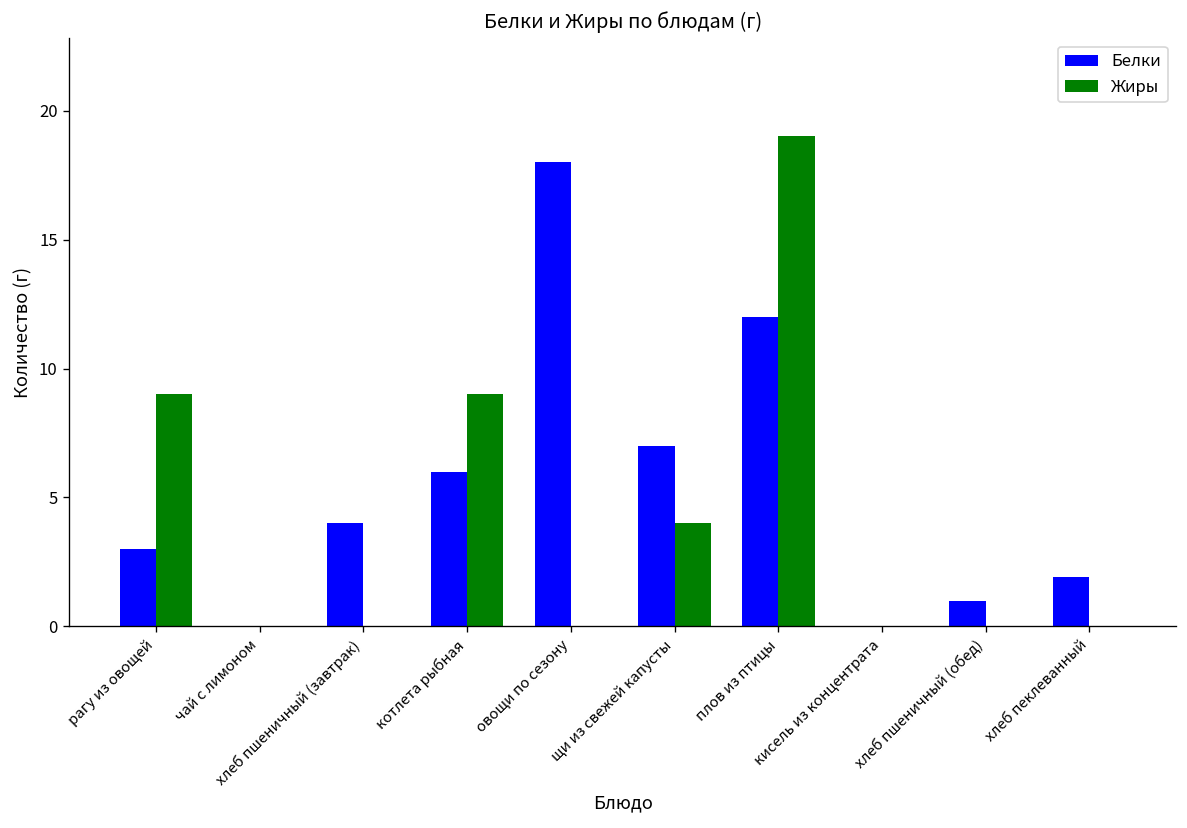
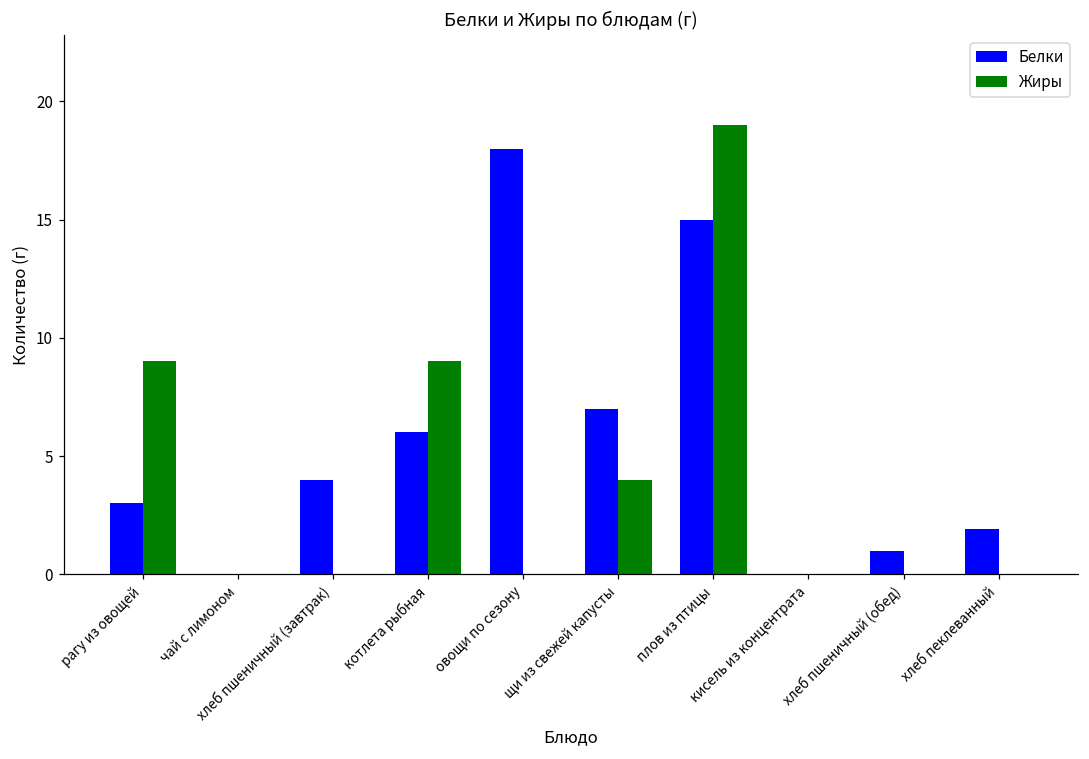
  {
    "Белки": {
      "рагу из овощей": 3,
      "чай с лимоном": 0,
      "хлеб пшеничный (завтрак)": 4,
      "котлета рыбная": 6,
      "овощи по сезону": 18,
      "щи из свежей капусты": 7,
-     "плов из птицы": 12,
+     "плов из птицы": 15,
      "кисель из концентрата": 0,
      "хлеб пшеничный (обед)": 1,
      "хлеб пеклеванный": 2
    },
    "Жиры": {
      "рагу из овощей": 9,
      "чай с лимоном": 0,
      "хлеб пшеничный (завтрак)": 0,
      "котлета рыбная": 9,
      "овощи по сезону": 0,
      "щи из свежей капусты": 4,
      "плов из птицы": 19,
      "кисель из концентрата": 0,
      "хлеб пшеничный (обед)": 0,
      "хлеб пеклеванный": 0
    }
  }
